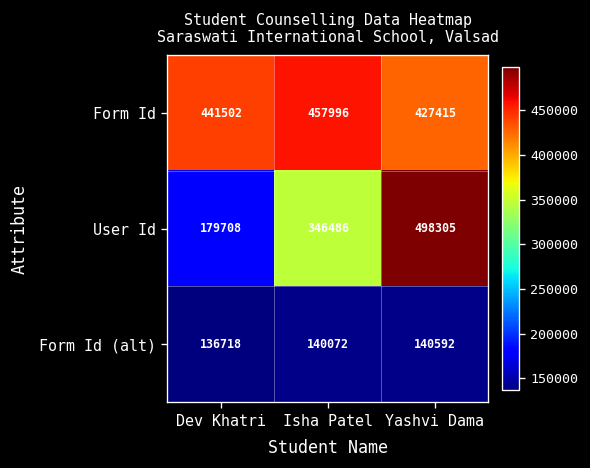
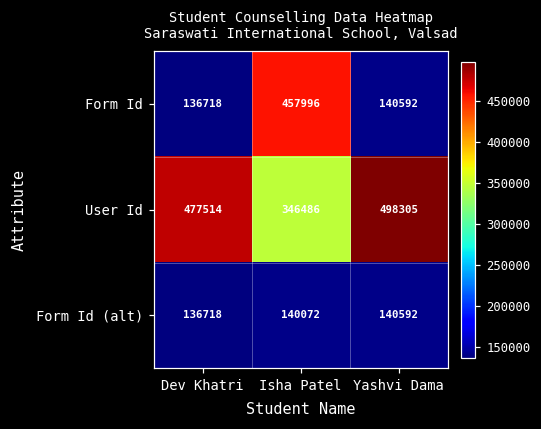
  {
    "Form Id": {
-     "Dev Khatri": 441502,
+     "Dev Khatri": 136718,
      "Isha Patel": 457996,
-     "Yashvi Dama": 427415
+     "Yashvi Dama": 140592
    },
    "User Id": {
-     "Dev Khatri": 179708,
+     "Dev Khatri": 477514,
      "Isha Patel": 346486,
      "Yashvi Dama": 498305
    },
    "Form Id (alt)": {
      "Dev Khatri": 136718,
      "Isha Patel": 140072,
      "Yashvi Dama": 140592
    }
  }
